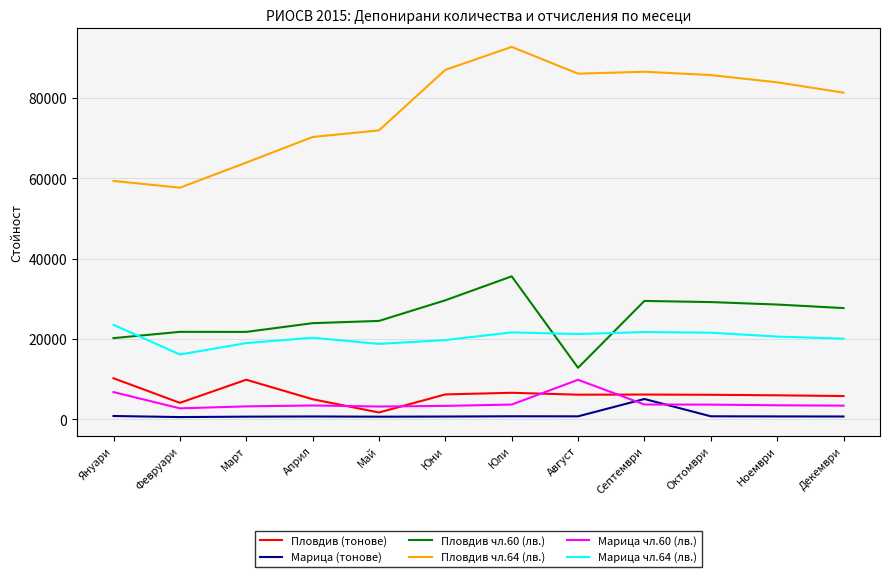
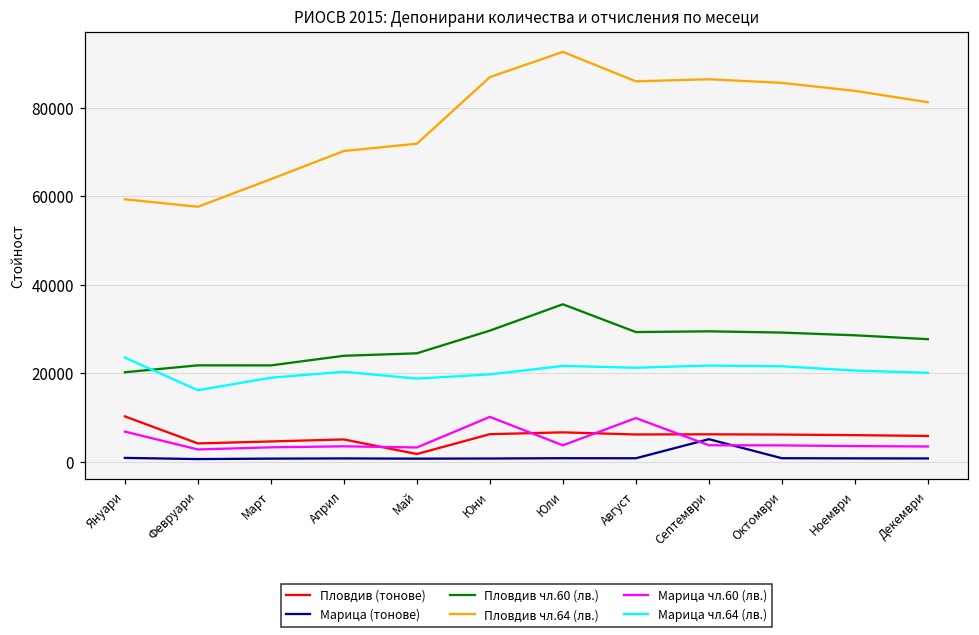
  {
    "Пловдив (тонове)": {
      "Януари": 10000,
      "Февруари": 4000,
-     "Март": 10000,
+     "Март": 5000,
      "Април": 5000,
      "Май": 2000,
      "Юни": 6000,
      "Юли": 7000,
      "Август": 6000,
      "Септември": 6000,
      "Октомври": 6000,
      "Ноември": 6000,
      "Декември": 6000
    },
    "Марица (тонове)": {
      "Януари": 1000,
      "Февруари": 1000,
      "Март": 1000,
      "Април": 1000,
      "Май": 1000,
      "Юни": 1000,
      "Юли": 1000,
      "Август": 1000,
      "Септември": 5000,
      "Октомври": 1000,
      "Ноември": 1000,
      "Декември": 1000
    },
    "Пловдив чл.60 (лв.)": {
      "Януари": 20000,
      "Февруари": 22000,
      "Март": 22000,
      "Април": 24000,
      "Май": 24000,
      "Юни": 30000,
      "Юли": 36000,
-     "Август": 13000,
+     "Август": 29000,
      "Септември": 29000,
      "Октомври": 29000,
      "Ноември": 29000,
      "Декември": 28000
    },
    "Пловдив чл.64 (лв.)": {
      "Януари": 59000,
      "Февруари": 58000,
      "Март": 64000,
      "Април": 70000,
      "Май": 72000,
      "Юни": 87000,
      "Юли": 93000,
      "Август": 86000,
      "Септември": 86000,
      "Октомври": 86000,
      "Ноември": 84000,
      "Декември": 81000
    },
    "Марица чл.60 (лв.)": {
      "Януари": 7000,
      "Февруари": 3000,
      "Март": 3000,
      "Април": 3000,
      "Май": 3000,
-     "Юни": 3000,
+     "Юни": 10000,
      "Юли": 4000,
      "Август": 10000,
      "Септември": 4000,
      "Октомври": 4000,
      "Ноември": 4000,
      "Декември": 3000
    },
    "Марица чл.64 (лв.)": {
      "Януари": 24000,
      "Февруари": 16000,
      "Март": 19000,
      "Април": 20000,
      "Май": 19000,
      "Юни": 20000,
      "Юли": 22000,
      "Август": 21000,
      "Септември": 22000,
      "Октомври": 22000,
      "Ноември": 21000,
      "Декември": 20000
    }
  }
